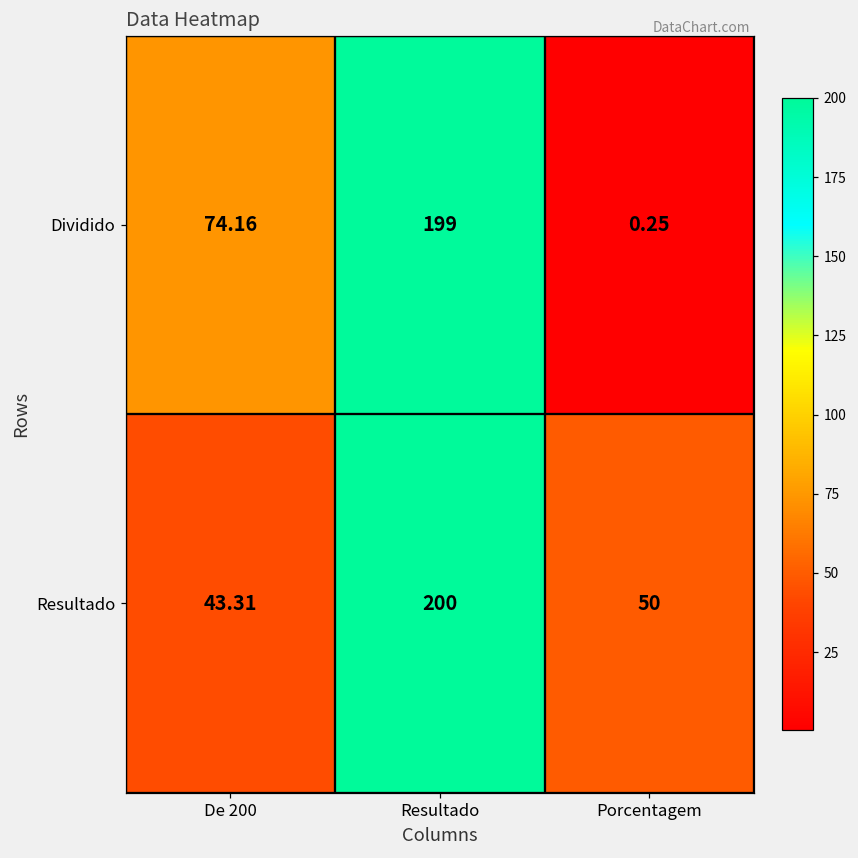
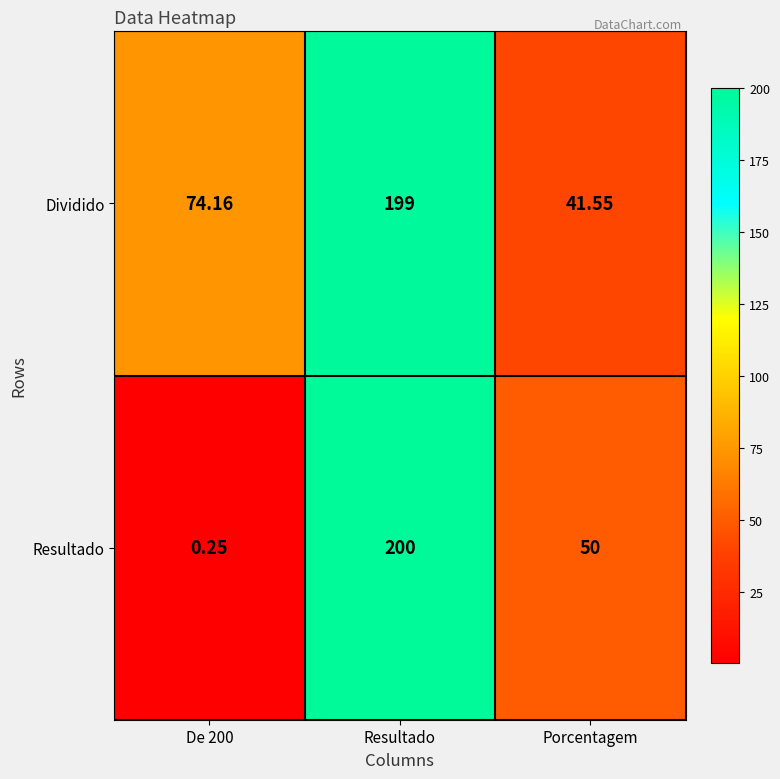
  {
    "Dividido": {
      "De 200": 74.16,
      "Resultado": 199,
-     "Porcentagem": 0.25
+     "Porcentagem": 41.55
    },
    "Resultado": {
-     "De 200": 43.31,
+     "De 200": 0.25,
      "Resultado": 200,
      "Porcentagem": 50
    }
  }
